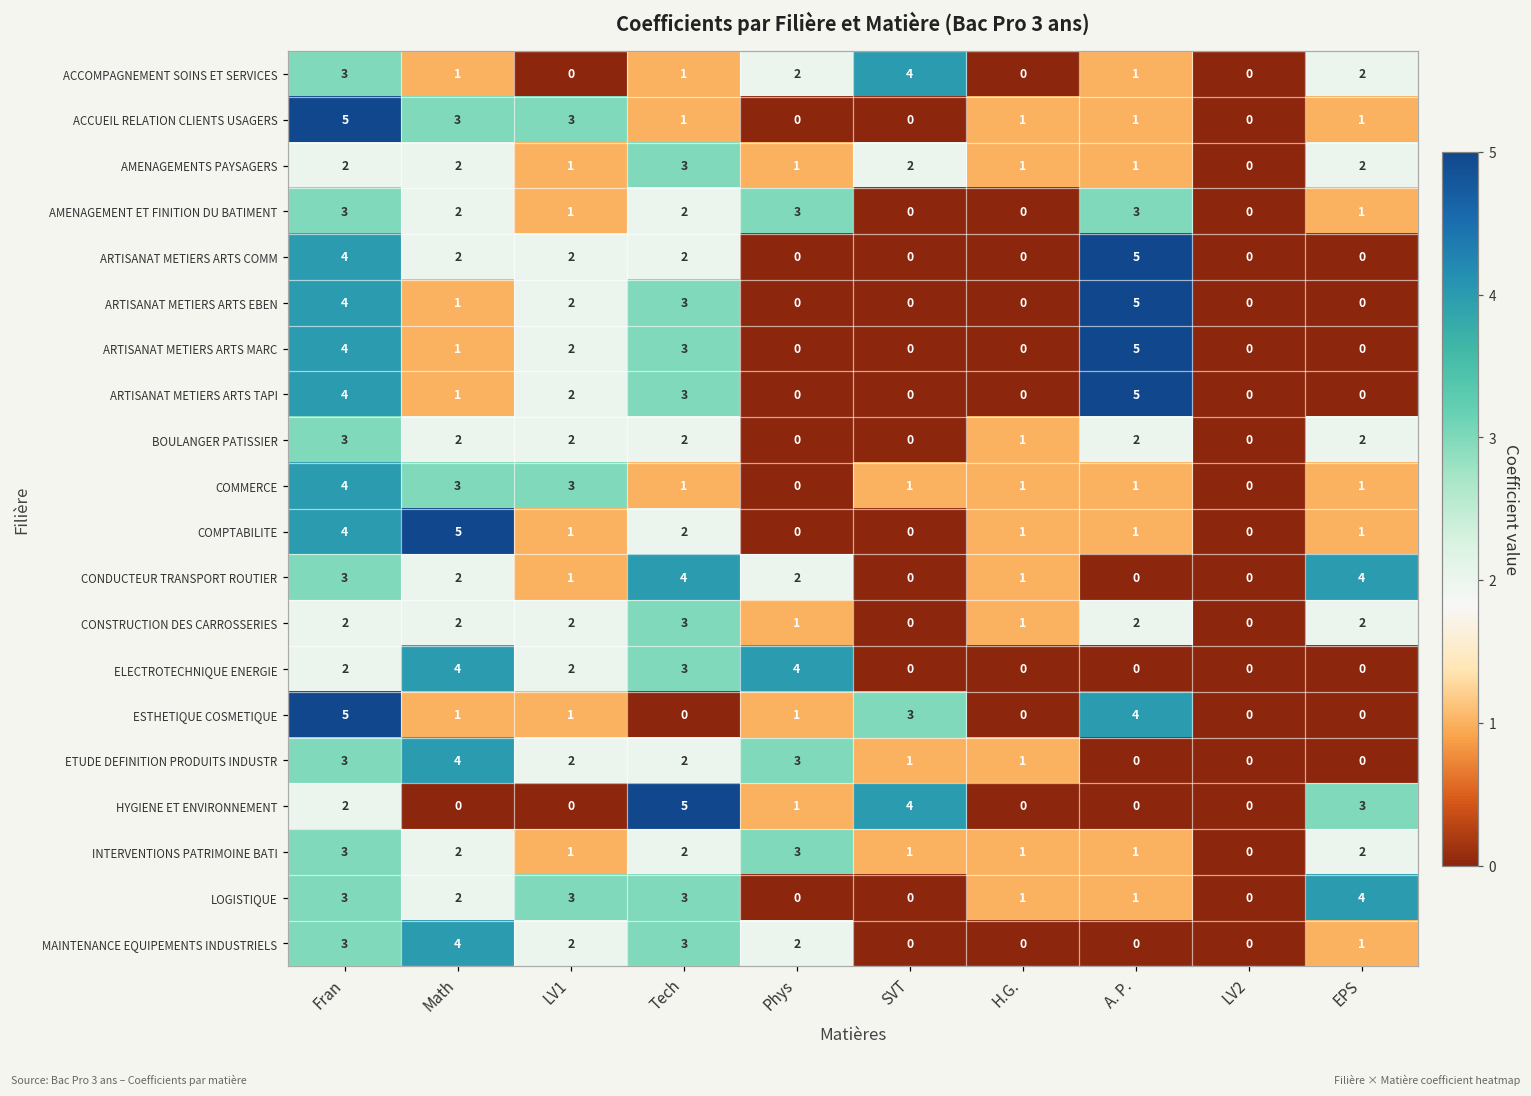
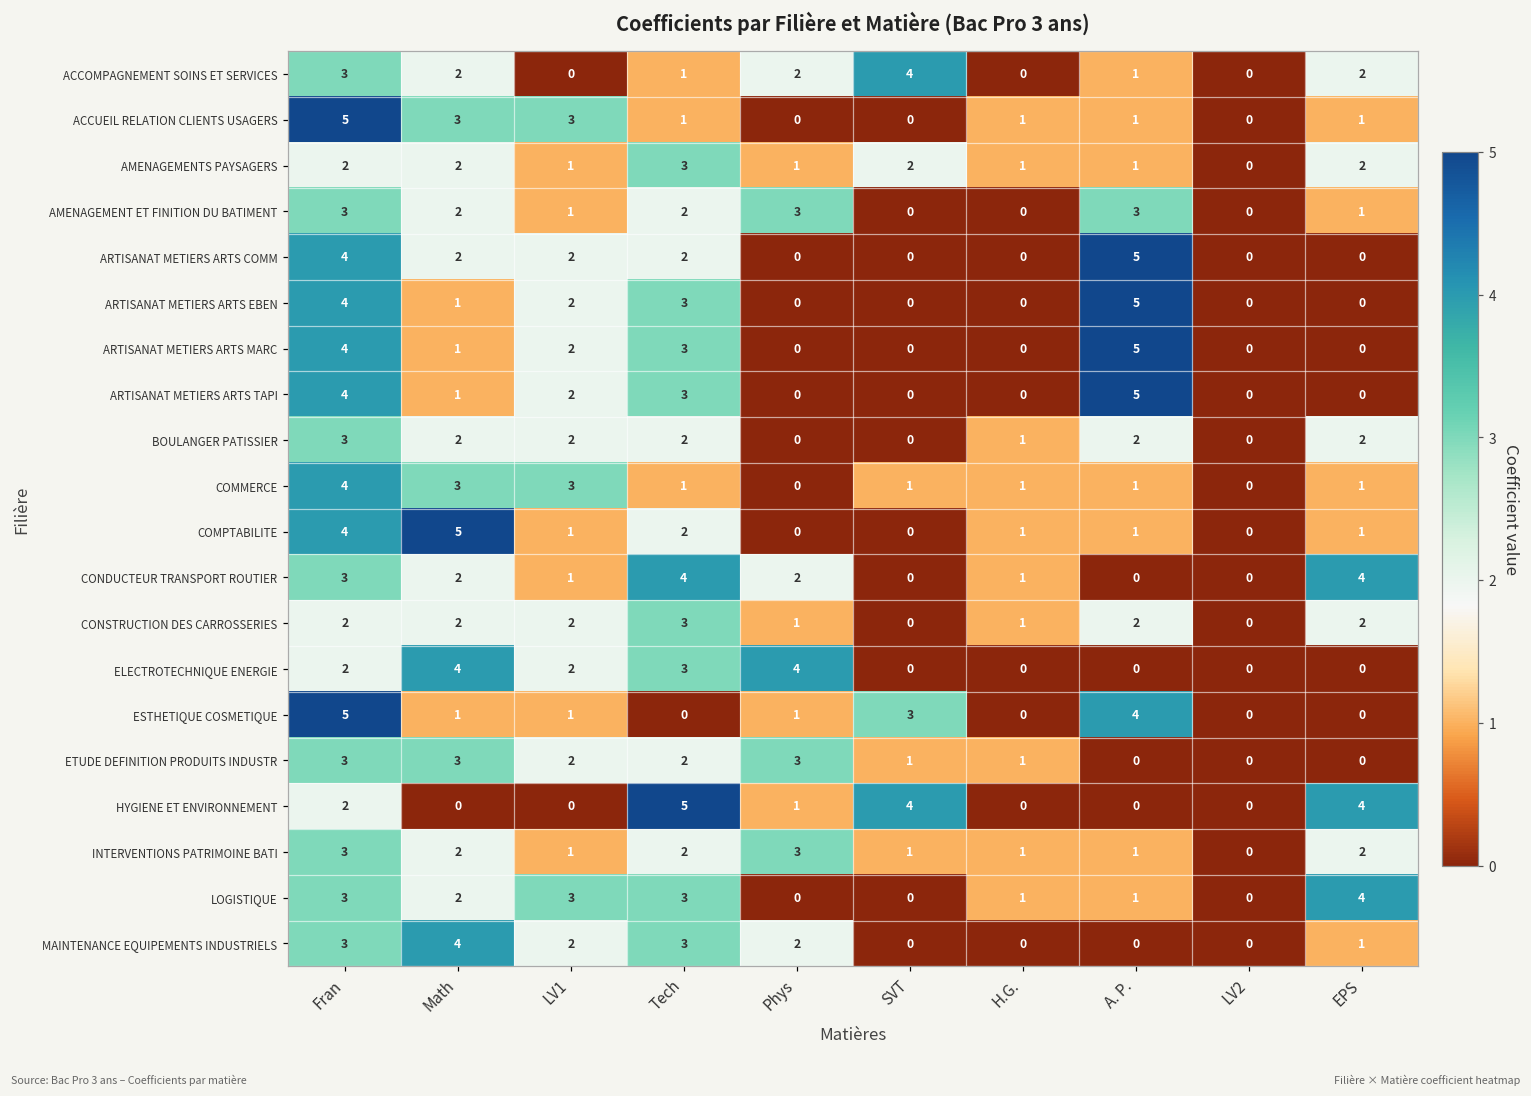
  {
    "ACCOMPAGNEMENT SOINS ET SERVICES": {
      "Fran": 3,
-     "Math": 1,
+     "Math": 2,
      "LV1": 0,
      "Tech": 1,
      "Phys": 2,
      "SVT": 4,
      "H.G.": 0,
      "A. P.": 1,
      "LV2": 0,
      "EPS": 2
    },
    "ACCUEIL RELATION CLIENTS USAGERS": {
      "Fran": 5,
      "Math": 3,
      "LV1": 3,
      "Tech": 1,
      "Phys": 0,
      "SVT": 0,
      "H.G.": 1,
      "A. P.": 1,
      "LV2": 0,
      "EPS": 1
    },
    "AMENAGEMENTS PAYSAGERS": {
      "Fran": 2,
      "Math": 2,
      "LV1": 1,
      "Tech": 3,
      "Phys": 1,
      "SVT": 2,
      "H.G.": 1,
      "A. P.": 1,
      "LV2": 0,
      "EPS": 2
    },
    "AMENAGEMENT ET FINITION DU BATIMENT": {
      "Fran": 3,
      "Math": 2,
      "LV1": 1,
      "Tech": 2,
      "Phys": 3,
      "SVT": 0,
      "H.G.": 0,
      "A. P.": 3,
      "LV2": 0,
      "EPS": 1
    },
    "ARTISANAT METIERS ARTS COMM": {
      "Fran": 4,
      "Math": 2,
      "LV1": 2,
      "Tech": 2,
      "Phys": 0,
      "SVT": 0,
      "H.G.": 0,
      "A. P.": 5,
      "LV2": 0,
      "EPS": 0
    },
    "ARTISANAT METIERS ARTS EBEN": {
      "Fran": 4,
      "Math": 1,
      "LV1": 2,
      "Tech": 3,
      "Phys": 0,
      "SVT": 0,
      "H.G.": 0,
      "A. P.": 5,
      "LV2": 0,
      "EPS": 0
    },
    "ARTISANAT METIERS ARTS MARC": {
      "Fran": 4,
      "Math": 1,
      "LV1": 2,
      "Tech": 3,
      "Phys": 0,
      "SVT": 0,
      "H.G.": 0,
      "A. P.": 5,
      "LV2": 0,
      "EPS": 0
    },
    "ARTISANAT METIERS ARTS TAPI": {
      "Fran": 4,
      "Math": 1,
      "LV1": 2,
      "Tech": 3,
      "Phys": 0,
      "SVT": 0,
      "H.G.": 0,
      "A. P.": 5,
      "LV2": 0,
      "EPS": 0
    },
    "BOULANGER PATISSIER": {
      "Fran": 3,
      "Math": 2,
      "LV1": 2,
      "Tech": 2,
      "Phys": 0,
      "SVT": 0,
      "H.G.": 1,
      "A. P.": 2,
      "LV2": 0,
      "EPS": 2
    },
    "COMMERCE": {
      "Fran": 4,
      "Math": 3,
      "LV1": 3,
      "Tech": 1,
      "Phys": 0,
      "SVT": 1,
      "H.G.": 1,
      "A. P.": 1,
      "LV2": 0,
      "EPS": 1
    },
    "COMPTABILITE": {
      "Fran": 4,
      "Math": 5,
      "LV1": 1,
      "Tech": 2,
      "Phys": 0,
      "SVT": 0,
      "H.G.": 1,
      "A. P.": 1,
      "LV2": 0,
      "EPS": 1
    },
    "CONDUCTEUR TRANSPORT ROUTIER": {
      "Fran": 3,
      "Math": 2,
      "LV1": 1,
      "Tech": 4,
      "Phys": 2,
      "SVT": 0,
      "H.G.": 1,
      "A. P.": 0,
      "LV2": 0,
      "EPS": 4
    },
    "CONSTRUCTION DES CARROSSERIES": {
      "Fran": 2,
      "Math": 2,
      "LV1": 2,
      "Tech": 3,
      "Phys": 1,
      "SVT": 0,
      "H.G.": 1,
      "A. P.": 2,
      "LV2": 0,
      "EPS": 2
    },
    "ELECTROTECHNIQUE ENERGIE": {
      "Fran": 2,
      "Math": 4,
      "LV1": 2,
      "Tech": 3,
      "Phys": 4,
      "SVT": 0,
      "H.G.": 0,
      "A. P.": 0,
      "LV2": 0,
      "EPS": 0
    },
    "ESTHETIQUE COSMETIQUE": {
      "Fran": 5,
      "Math": 1,
      "LV1": 1,
      "Tech": 0,
      "Phys": 1,
      "SVT": 3,
      "H.G.": 0,
      "A. P.": 4,
      "LV2": 0,
      "EPS": 0
    },
    "ETUDE DEFINITION PRODUITS INDUSTR": {
      "Fran": 3,
-     "Math": 4,
+     "Math": 3,
      "LV1": 2,
      "Tech": 2,
      "Phys": 3,
      "SVT": 1,
      "H.G.": 1,
      "A. P.": 0,
      "LV2": 0,
      "EPS": 0
    },
    "HYGIENE ET ENVIRONNEMENT": {
      "Fran": 2,
      "Math": 0,
      "LV1": 0,
      "Tech": 5,
      "Phys": 1,
      "SVT": 4,
      "H.G.": 0,
      "A. P.": 0,
      "LV2": 0,
-     "EPS": 3
+     "EPS": 4
    },
    "INTERVENTIONS PATRIMOINE BATI": {
      "Fran": 3,
      "Math": 2,
      "LV1": 1,
      "Tech": 2,
      "Phys": 3,
      "SVT": 1,
      "H.G.": 1,
      "A. P.": 1,
      "LV2": 0,
      "EPS": 2
    },
    "LOGISTIQUE": {
      "Fran": 3,
      "Math": 2,
      "LV1": 3,
      "Tech": 3,
      "Phys": 0,
      "SVT": 0,
      "H.G.": 1,
      "A. P.": 1,
      "LV2": 0,
      "EPS": 4
    },
    "MAINTENANCE EQUIPEMENTS INDUSTRIELS": {
      "Fran": 3,
      "Math": 4,
      "LV1": 2,
      "Tech": 3,
      "Phys": 2,
      "SVT": 0,
      "H.G.": 0,
      "A. P.": 0,
      "LV2": 0,
      "EPS": 1
    }
  }
